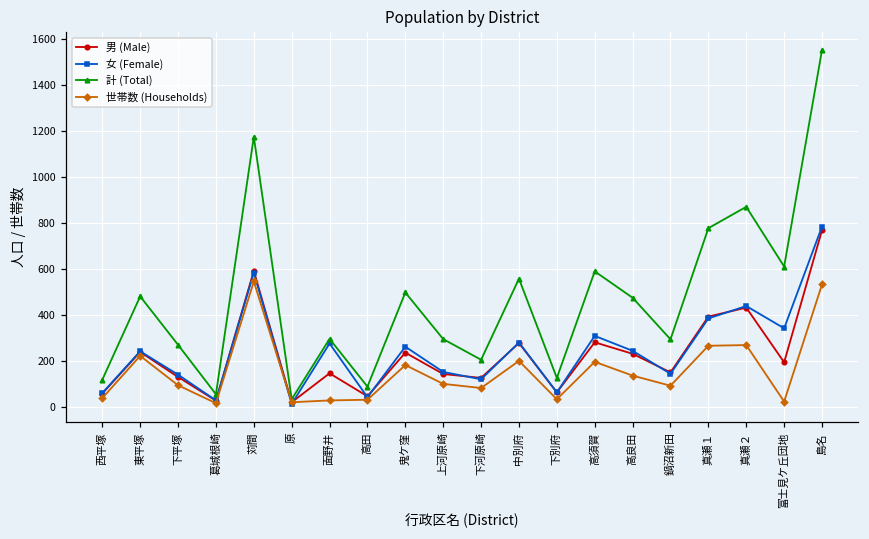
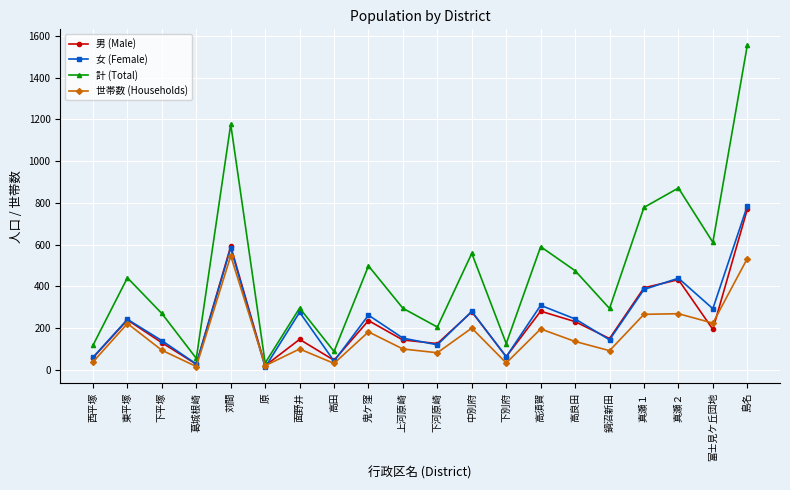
  {
    "男 (Male)": {
      "面野井": 150,
      "鬼ケ窪": 240,
      "高須賀": 280,
      "高良田": 230,
      "富士見ケ丘団地": 190,
      "島名": 770
    },
    "女 (Female)": {
      "面野井": 280,
      "鬼ケ窪": 260,
      "高須賀": 310,
      "高良田": 240,
-     "富士見ケ丘団地": 340,
+     "富士見ケ丘団地": 290,
      "島名": 790
    },
    "計 (Total)": {
      "西平塚": 120,
-     "東平塚": 480,
+     "東平塚": 440,
      "下平塚": 270,
      "葛城根崎": 60,
      "苅間": 1180,
      "原": 30,
      "面野井": 300,
      "高田": 90,
      "鬼ケ窪": 500,
      "上河原崎": 300,
      "下河原崎": 210,
      "中別府": 560,
      "下別府": 130,
      "高須賀": 590,
      "高良田": 480,
      "鍋沼新田": 290,
      "真瀬１": 780,
      "真瀬２": 870,
      "富士見ケ丘団地": 610,
      "島名": 1550
    },
    "世帯数 (Households)": {
      "西平塚": 40,
      "東平塚": 220,
      "下平塚": 90,
      "苅間": 550,
-     "面野井": 30,
+     "面野井": 100,
      "鬼ケ窪": 180,
      "上河原崎": 100,
      "下河原崎": 80,
      "中別府": 200,
      "下別府": 30,
      "高須賀": 200,
      "高良田": 140,
      "鍋沼新田": 90,
      "真瀬１": 270,
      "真瀬２": 270,
-     "富士見ケ丘団地": 20,
+     "富士見ケ丘団地": 220,
      "島名": 530
    }
  }
